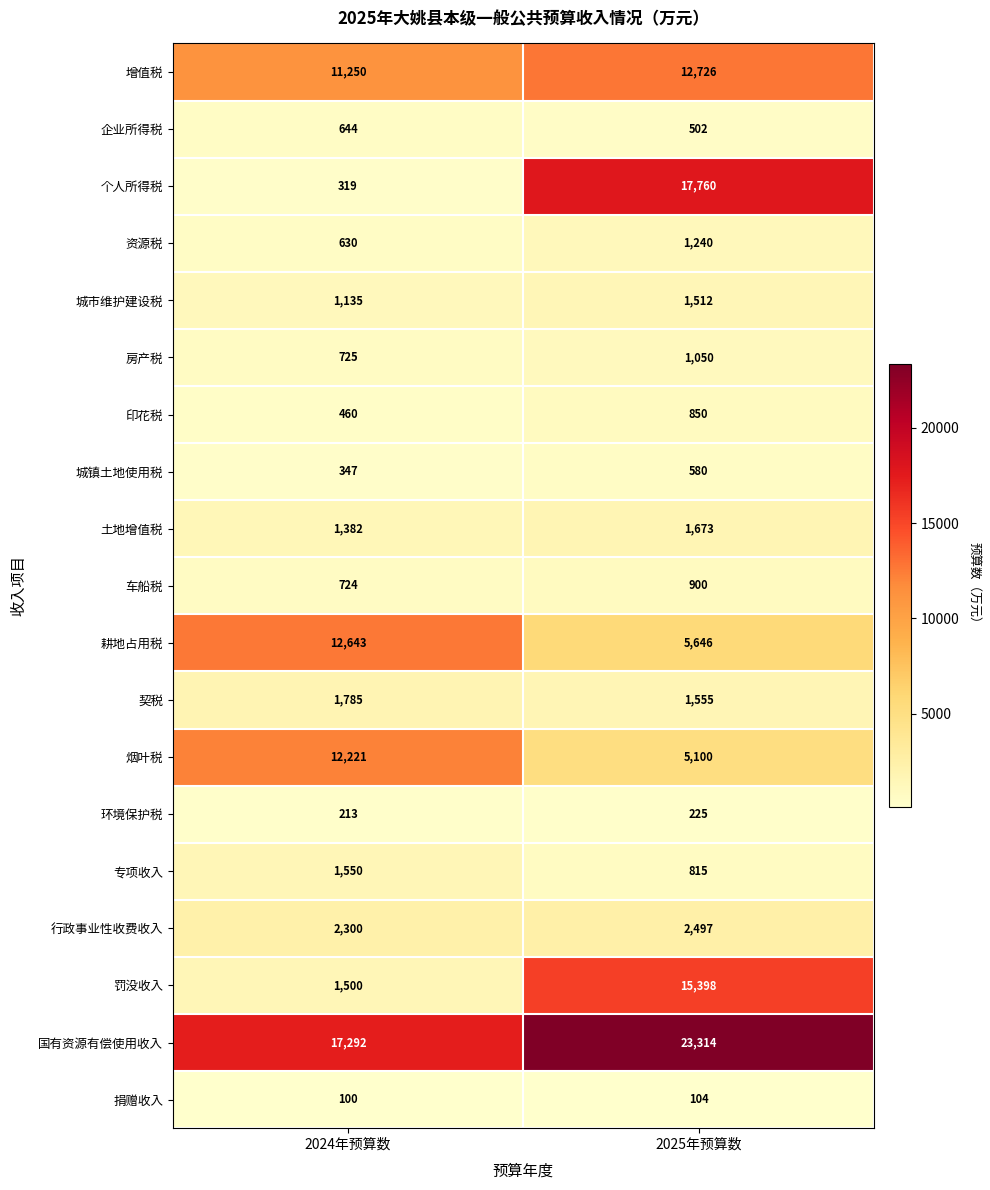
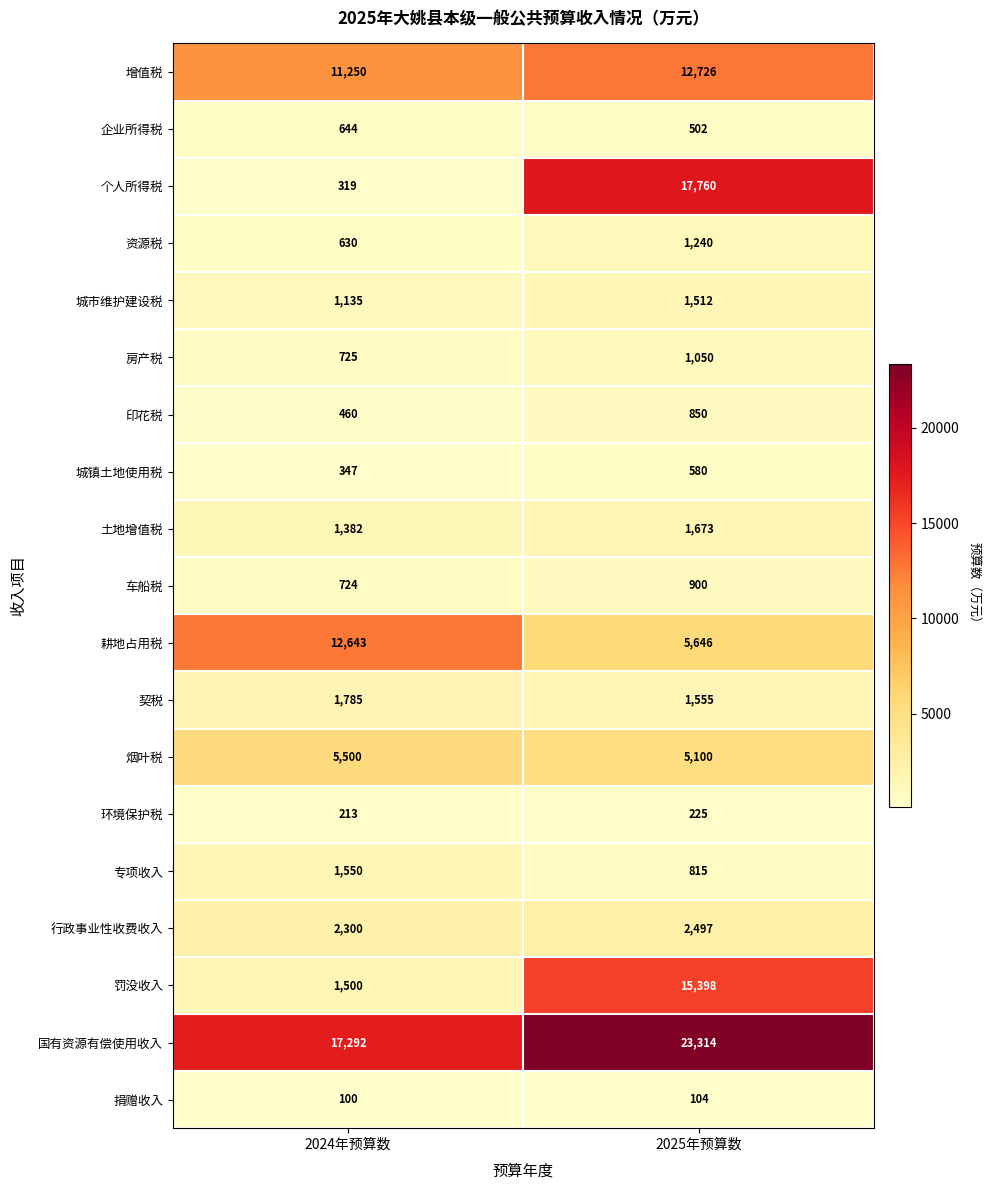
  {
    "增值税": {
      "2024年预算数": "11,250",
      "2025年预算数": "12,726"
    },
    "企业所得税": {
      "2024年预算数": "644",
      "2025年预算数": "502"
    },
    "个人所得税": {
      "2024年预算数": "319",
      "2025年预算数": "17,760"
    },
    "资源税": {
      "2024年预算数": "630",
      "2025年预算数": "1,240"
    },
    "城市维护建设税": {
      "2024年预算数": "1,135",
      "2025年预算数": "1,512"
    },
    "房产税": {
      "2024年预算数": "725",
      "2025年预算数": "1,050"
    },
    "印花税": {
      "2024年预算数": "460",
      "2025年预算数": "850"
    },
    "城镇土地使用税": {
      "2024年预算数": "347",
      "2025年预算数": "580"
    },
    "土地增值税": {
      "2024年预算数": "1,382",
      "2025年预算数": "1,673"
    },
    "车船税": {
      "2024年预算数": "724",
      "2025年预算数": "900"
    },
    "耕地占用税": {
      "2024年预算数": "12,643",
      "2025年预算数": "5,646"
    },
    "契税": {
      "2024年预算数": "1,785",
      "2025年预算数": "1,555"
    },
    "烟叶税": {
-     "2024年预算数": "12,221",
+     "2024年预算数": "5,500",
      "2025年预算数": "5,100"
    },
    "环境保护税": {
      "2024年预算数": "213",
      "2025年预算数": "225"
    },
    "专项收入": {
      "2024年预算数": "1,550",
      "2025年预算数": "815"
    },
    "行政事业性收费收入": {
      "2024年预算数": "2,300",
      "2025年预算数": "2,497"
    },
    "罚没收入": {
      "2024年预算数": "1,500",
      "2025年预算数": "15,398"
    },
    "国有资源有偿使用收入": {
      "2024年预算数": "17,292",
      "2025年预算数": "23,314"
    },
    "捐赠收入": {
      "2024年预算数": "100",
      "2025年预算数": "104"
    }
  }
